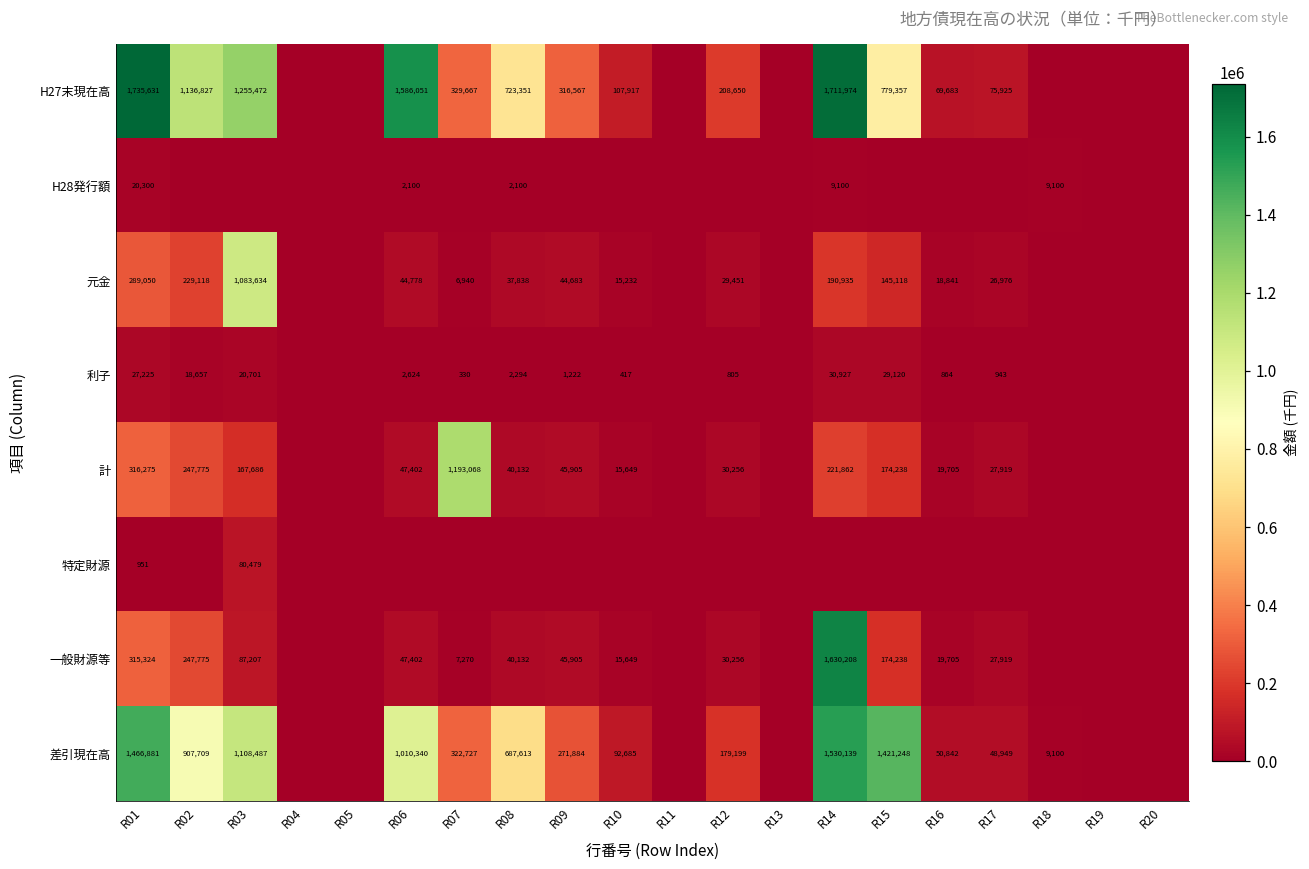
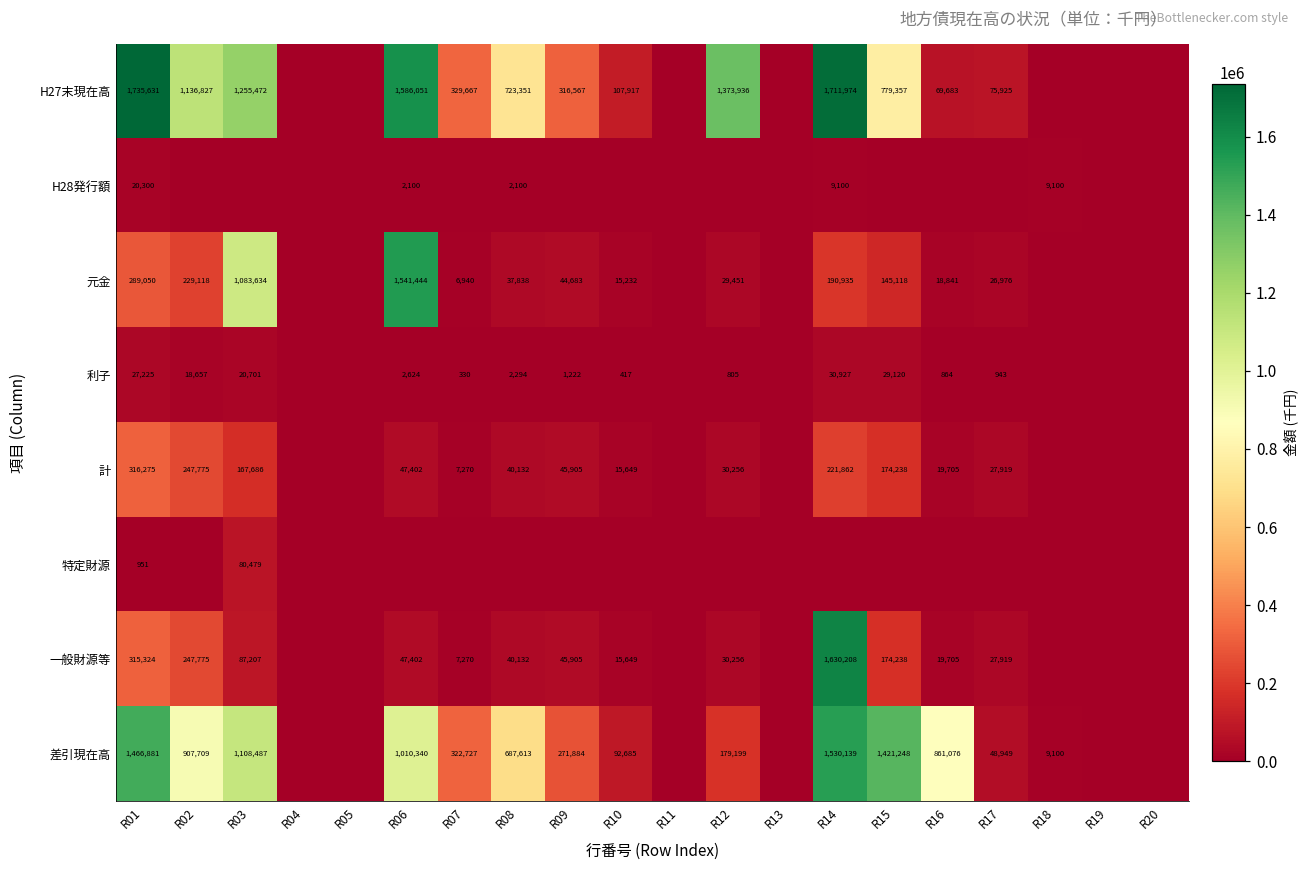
  {
    "H27末現在高": {
      "R01": "1,735,631",
      "R02": "1,136,827",
      "R03": "1,255,472",
      "R06": "1,586,051",
      "R07": "329,667",
      "R08": "723,351",
      "R09": "316,567",
      "R10": "107,917",
-     "R12": "208,650",
+     "R12": "1,373,936",
      "R14": "1,711,974",
      "R15": "779,357",
      "R16": "69,683",
      "R17": "75,925"
    },
    "H28発行額": {
      "R01": "20,300",
      "R06": "2,100",
      "R08": "2,100",
      "R14": "9,100",
      "R18": "9,100"
    },
    "元金": {
      "R01": "289,050",
      "R02": "229,118",
      "R03": "1,083,634",
-     "R06": "44,778",
+     "R06": "1,541,444",
      "R07": "6,940",
      "R08": "37,838",
      "R09": "44,683",
      "R10": "15,232",
      "R12": "29,451",
      "R14": "190,935",
      "R15": "145,118",
      "R16": "18,841",
      "R17": "26,976"
    },
    "利子": {
      "R01": "27,225",
      "R02": "18,657",
      "R03": "20,701",
      "R06": "2,624",
      "R07": "330",
      "R08": "2,294",
      "R09": "1,222",
      "R10": "417",
      "R12": "805",
      "R14": "30,927",
      "R15": "29,120",
      "R16": "864",
      "R17": "943"
    },
    "計": {
      "R01": "316,275",
      "R02": "247,775",
      "R03": "167,686",
      "R06": "47,402",
-     "R07": "1,193,068",
+     "R07": "7,270",
      "R08": "40,132",
      "R09": "45,905",
      "R10": "15,649",
      "R12": "30,256",
      "R14": "221,862",
      "R15": "174,238",
      "R16": "19,705",
      "R17": "27,919"
    },
    "特定財源": {
      "R01": "951",
      "R03": "80,479"
    },
    "一般財源等": {
      "R01": "315,324",
      "R02": "247,775",
      "R03": "87,207",
      "R06": "47,402",
      "R07": "7,270",
      "R08": "40,132",
      "R09": "45,905",
      "R10": "15,649",
      "R12": "30,256",
      "R14": "1,630,208",
      "R15": "174,238",
      "R16": "19,705",
      "R17": "27,919"
    },
    "差引現在高": {
      "R01": "1,466,881",
      "R02": "907,709",
      "R03": "1,108,487",
      "R06": "1,010,340",
      "R07": "322,727",
      "R08": "687,613",
      "R09": "271,884",
      "R10": "92,685",
      "R12": "179,199",
      "R14": "1,530,139",
      "R15": "1,421,248",
-     "R16": "50,842",
+     "R16": "861,076",
      "R17": "48,949",
      "R18": "9,100"
    }
  }
